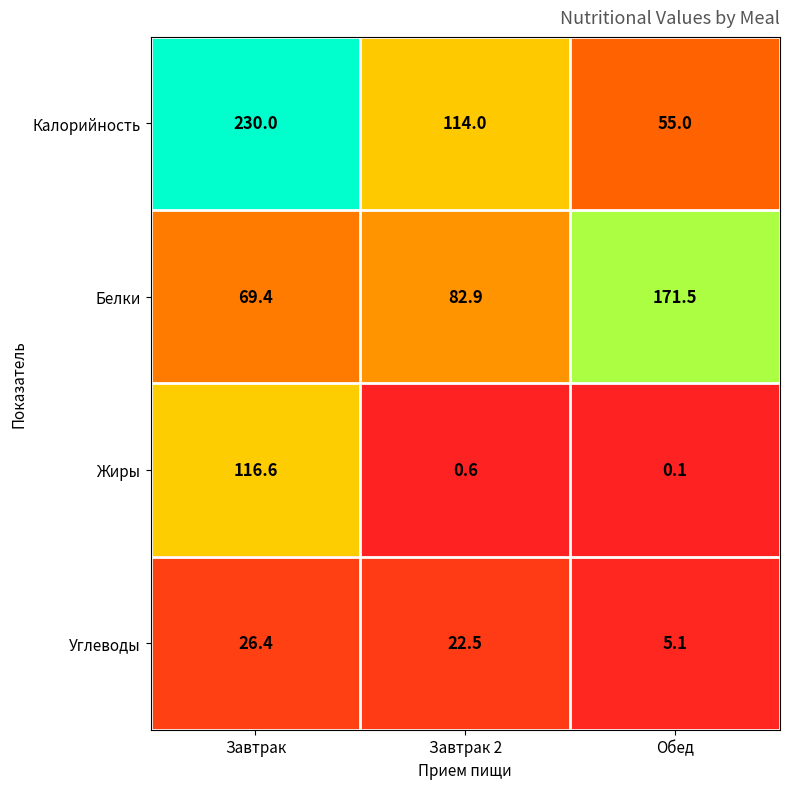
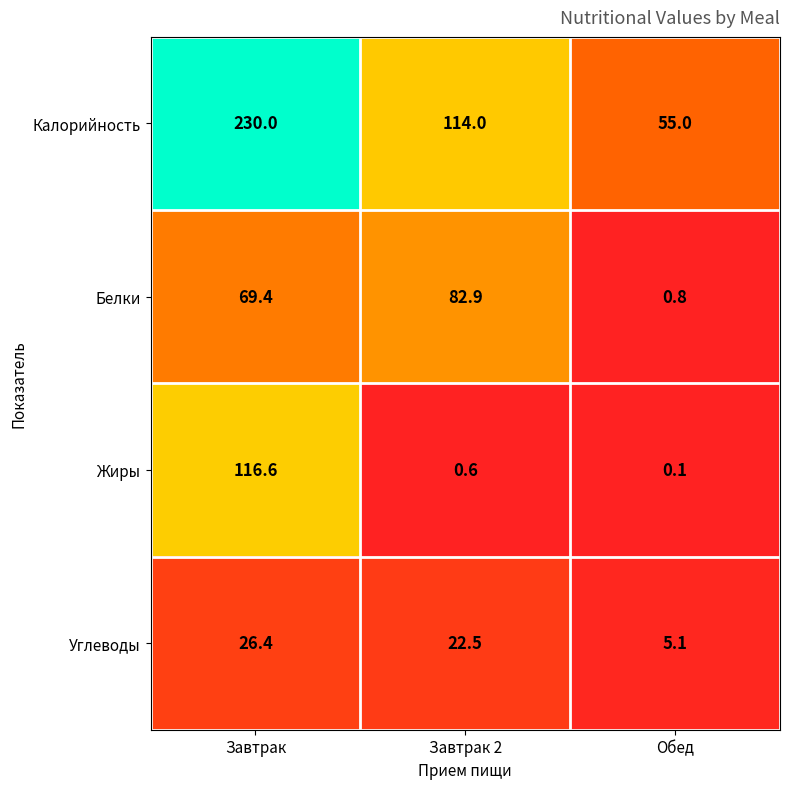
  {
    "Калорийность": {
      "Завтрак": 230.0,
      "Завтрак 2": 114.0,
      "Обед": 55.0
    },
    "Белки": {
      "Завтрак": 69.4,
      "Завтрак 2": 82.9,
-     "Обед": 171.5
+     "Обед": 0.8
    },
    "Жиры": {
      "Завтрак": 116.6,
      "Завтрак 2": 0.6,
      "Обед": 0.1
    },
    "Углеводы": {
      "Завтрак": 26.4,
      "Завтрак 2": 22.5,
      "Обед": 5.1
    }
  }
